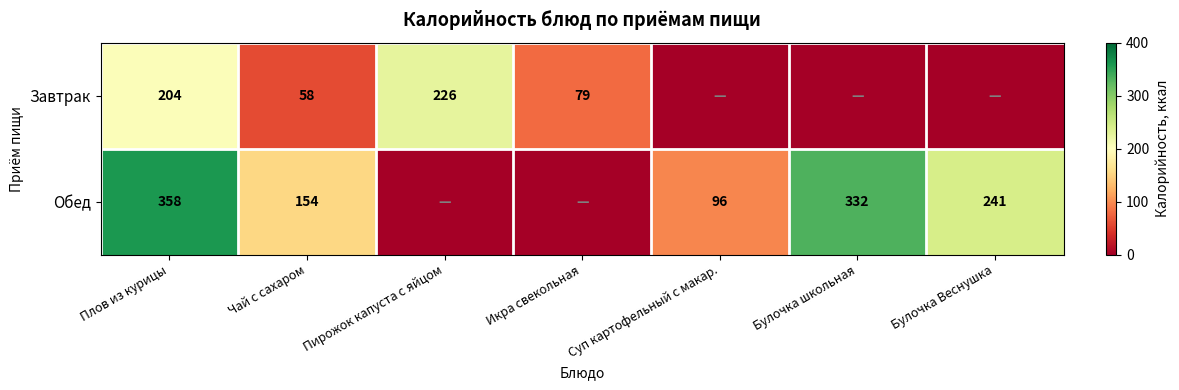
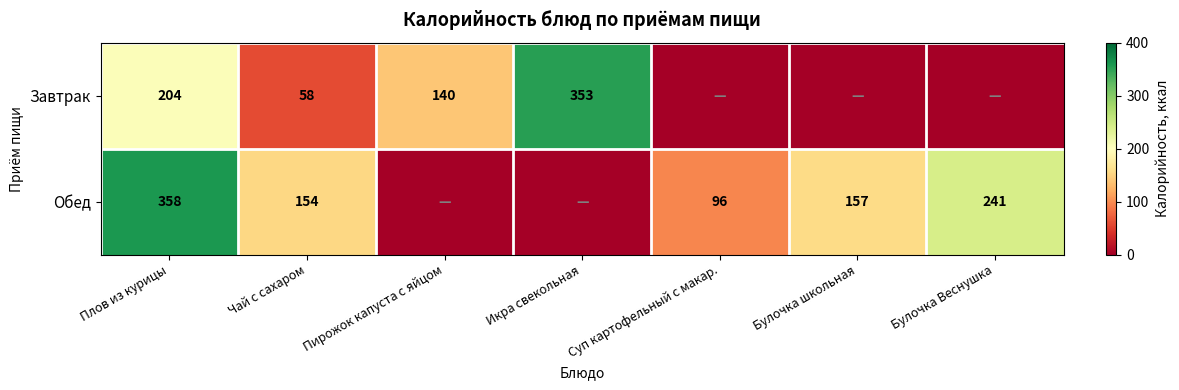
  {
    "Завтрак": {
      "Плов из курицы": 204,
      "Чай с сахаром": 58,
-     "Пирожок капуста с яйцом": 226,
-     "Икра свекольная": 79
+     "Пирожок капуста с яйцом": 140,
+     "Икра свекольная": 353
    },
    "Обед": {
      "Плов из курицы": 358,
      "Чай с сахаром": 154,
      "Суп картофельный с макар.": 96,
-     "Булочка школьная": 332,
+     "Булочка школьная": 157,
      "Булочка Веснушка": 241
    }
  }
